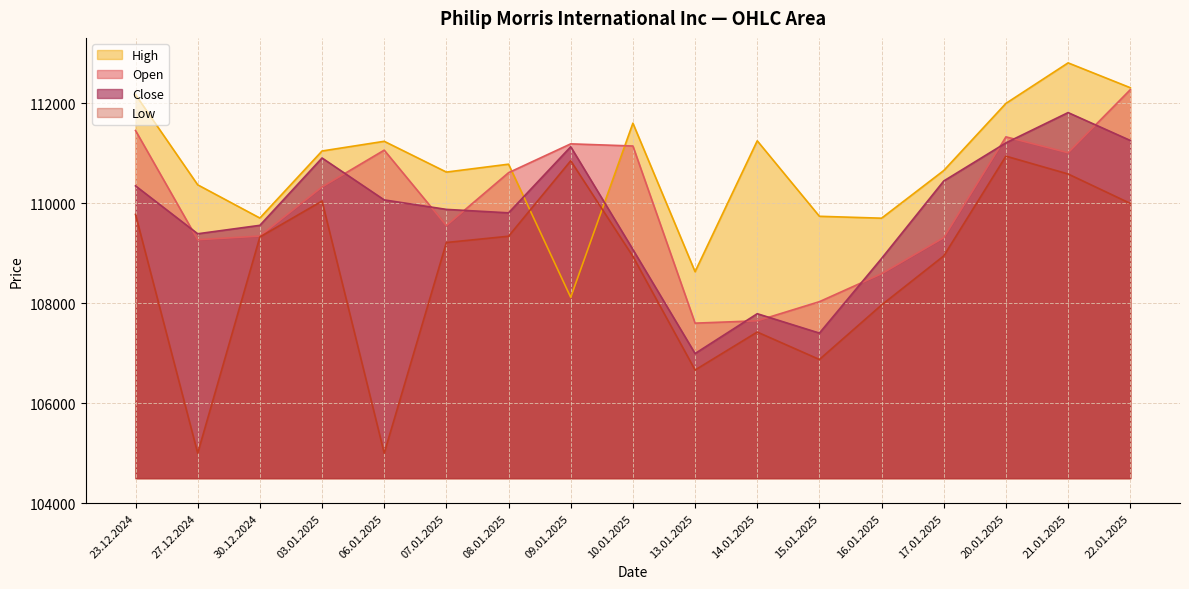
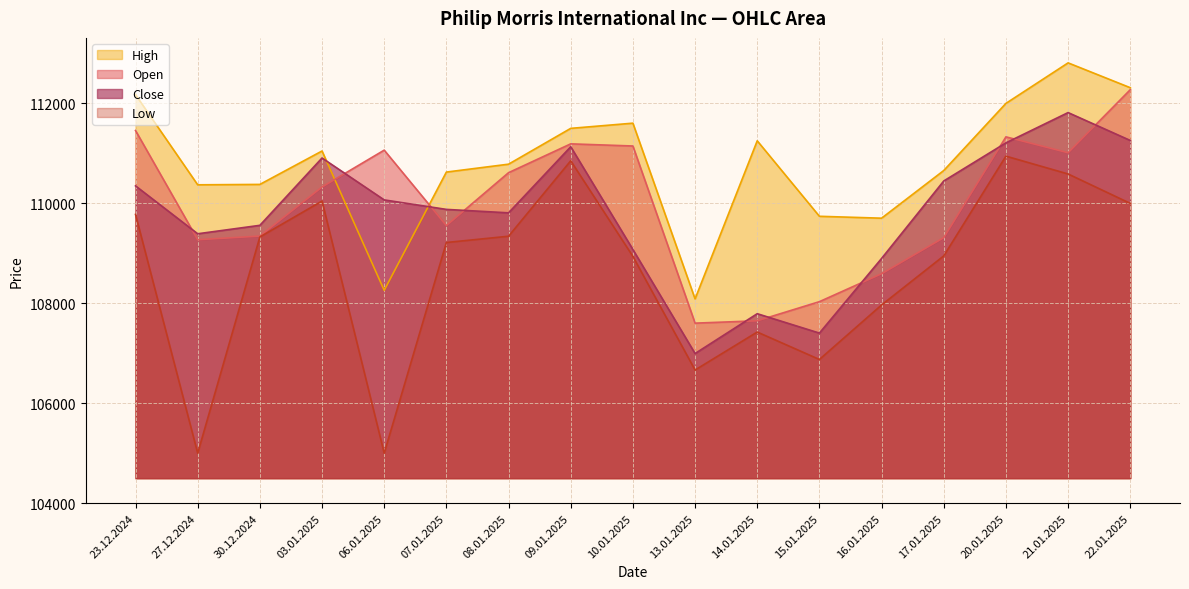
  {
    "High": {
      "27.12.2024": 110400,
-     "30.12.2024": 109700,
+     "30.12.2024": 110400,
      "03.01.2025": 111000,
-     "06.01.2025": 111200,
+     "06.01.2025": 108300,
      "07.01.2025": 110600,
      "08.01.2025": 110800,
-     "09.01.2025": 108100,
+     "09.01.2025": 111500,
      "10.01.2025": 111600,
-     "13.01.2025": 108600,
+     "13.01.2025": 108100,
      "14.01.2025": 111300,
      "15.01.2025": 109700,
      "16.01.2025": 109700,
      "17.01.2025": 110700,
      "20.01.2025": 112000,
      "21.01.2025": 112800
    }
  }
